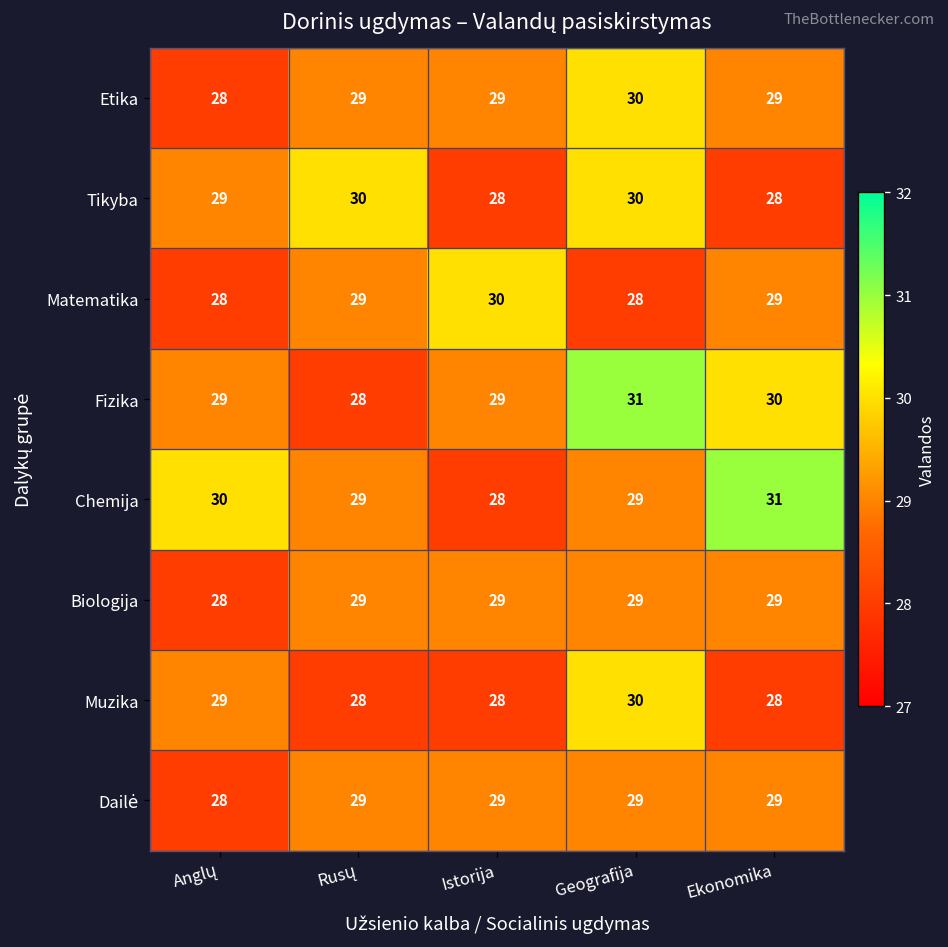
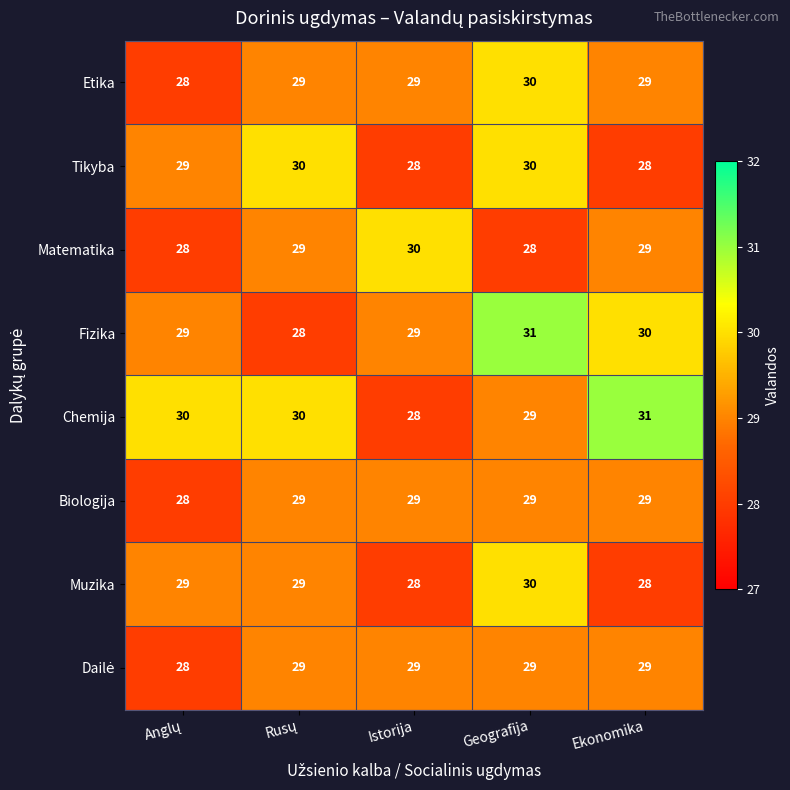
  {
    "Etika": {
      "Anglų": 28,
      "Rusų": 29,
      "Istorija": 29,
      "Geografija": 30,
      "Ekonomika": 29
    },
    "Tikyba": {
      "Anglų": 29,
      "Rusų": 30,
      "Istorija": 28,
      "Geografija": 30,
      "Ekonomika": 28
    },
    "Matematika": {
      "Anglų": 28,
      "Rusų": 29,
      "Istorija": 30,
      "Geografija": 28,
      "Ekonomika": 29
    },
    "Fizika": {
      "Anglų": 29,
      "Rusų": 28,
      "Istorija": 29,
      "Geografija": 31,
      "Ekonomika": 30
    },
    "Chemija": {
      "Anglų": 30,
-     "Rusų": 29,
+     "Rusų": 30,
      "Istorija": 28,
      "Geografija": 29,
      "Ekonomika": 31
    },
    "Biologija": {
      "Anglų": 28,
      "Rusų": 29,
      "Istorija": 29,
      "Geografija": 29,
      "Ekonomika": 29
    },
    "Muzika": {
      "Anglų": 29,
-     "Rusų": 28,
+     "Rusų": 29,
      "Istorija": 28,
      "Geografija": 30,
      "Ekonomika": 28
    },
    "Dailė": {
      "Anglų": 28,
      "Rusų": 29,
      "Istorija": 29,
      "Geografija": 29,
      "Ekonomika": 29
    }
  }
